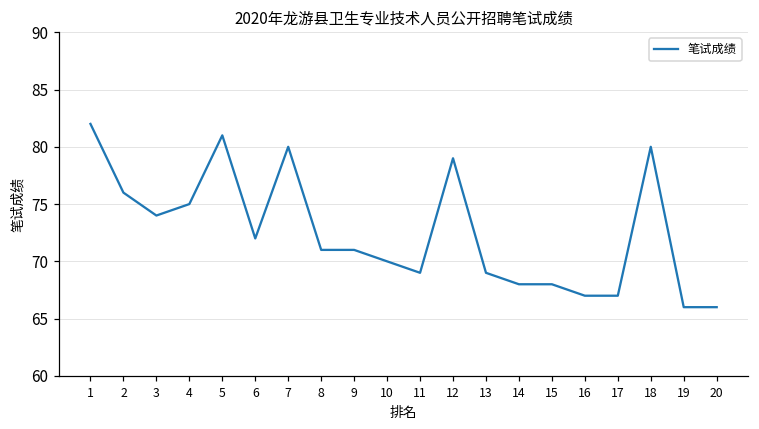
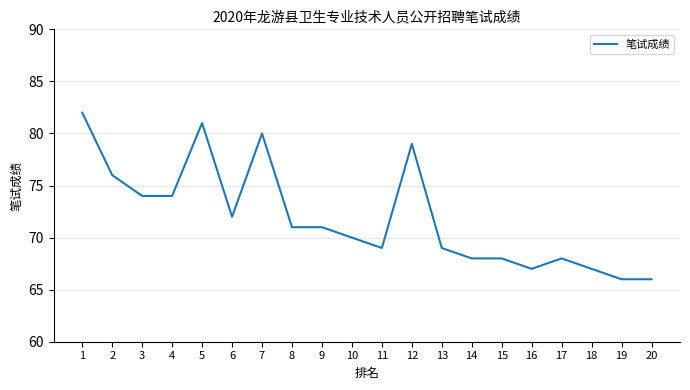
  {
    "1": 82,
    "2": 76,
    "3": 74,
-   "4": 75,
+   "4": 74,
    "5": 81,
    "6": 72,
    "7": 80,
    "8": 71,
    "9": 71,
    "10": 70,
    "11": 69,
    "12": 79,
    "13": 69,
    "14": 68,
    "15": 68,
    "16": 67,
-   "17": 67,
-   "18": 80,
+   "17": 68,
+   "18": 67,
    "19": 66,
    "20": 66
  }
